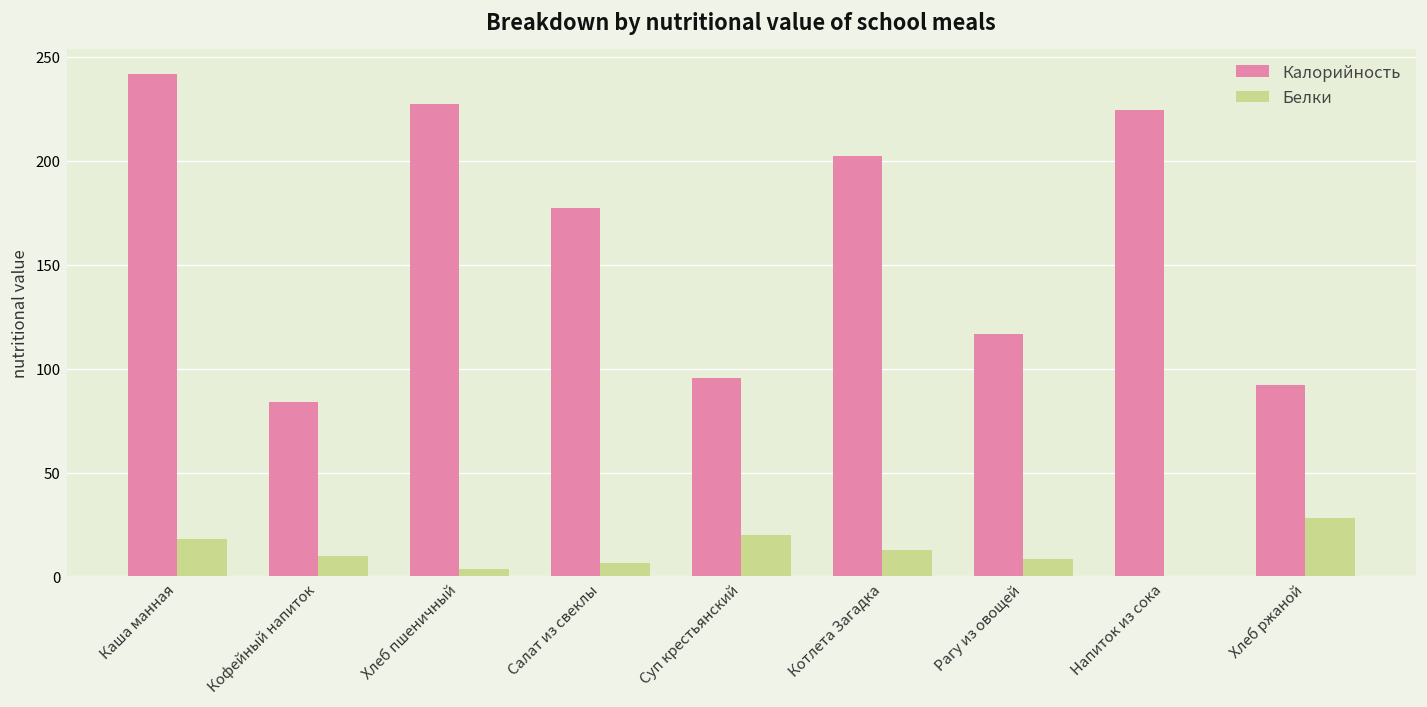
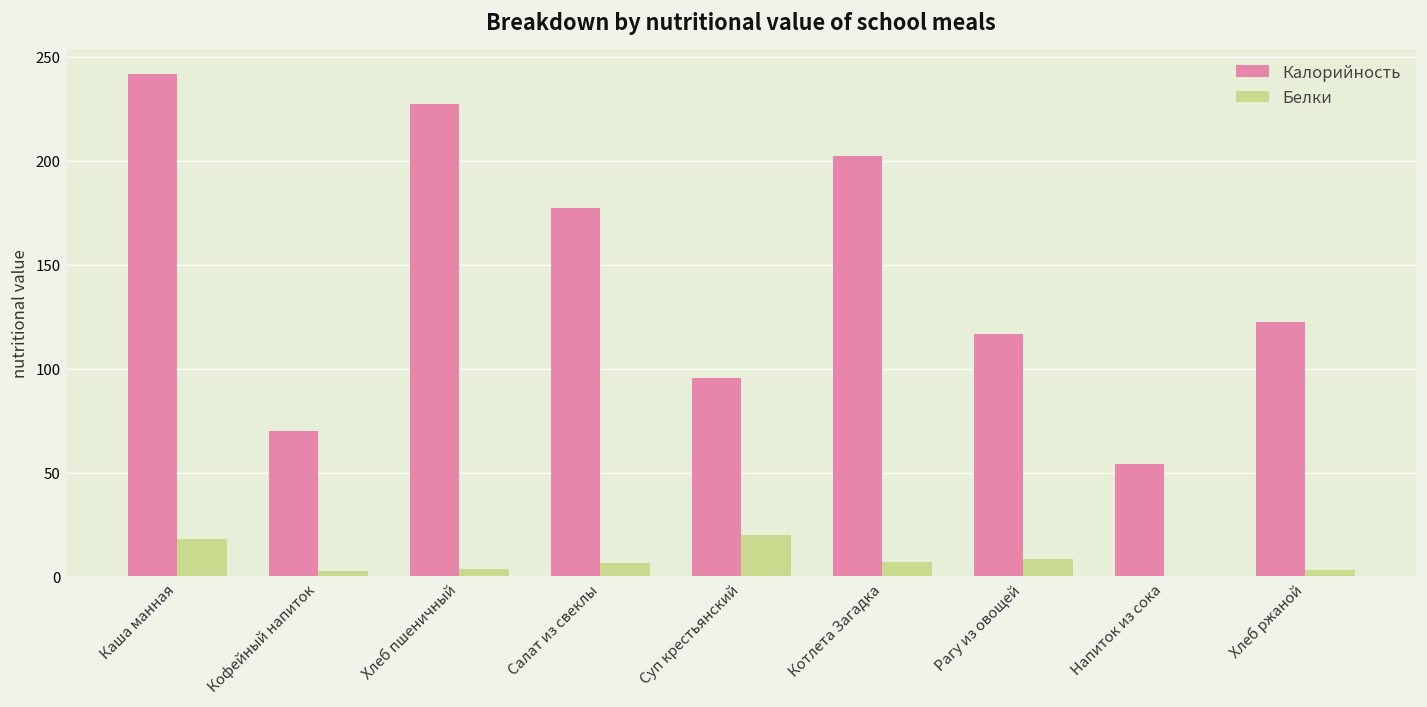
  {
    "Калорийность": {
      "Каша манная": 242,
-     "Кофейный напиток": 84,
+     "Кофейный напиток": 70,
      "Хлеб пшеничный": 227,
      "Салат из свеклы": 177,
      "Суп крестьянский": 95,
      "Котлета Загадка": 202,
      "Рагу из овощей": 117,
-     "Напиток из сока": 225,
-     "Хлеб ржаной": 92
+     "Напиток из сока": 54,
+     "Хлеб ржаной": 122
    },
    "Белки": {
      "Каша манная": 18,
-     "Кофейный напиток": 10,
+     "Кофейный напиток": 3,
      "Хлеб пшеничный": 4,
      "Салат из свеклы": 7,
      "Суп крестьянский": 20,
-     "Котлета Загадка": 13,
+     "Котлета Загадка": 7,
      "Рагу из овощей": 9,
-     "Хлеб ржаной": 28
+     "Хлеб ржаной": 3
    }
  }
